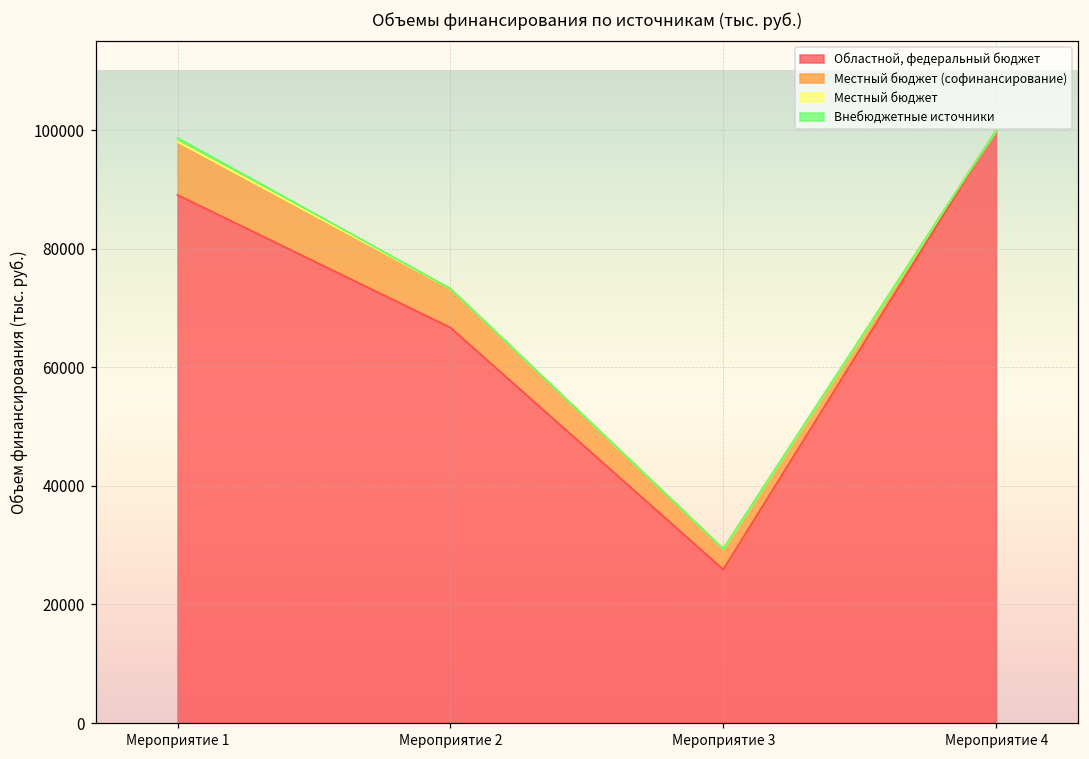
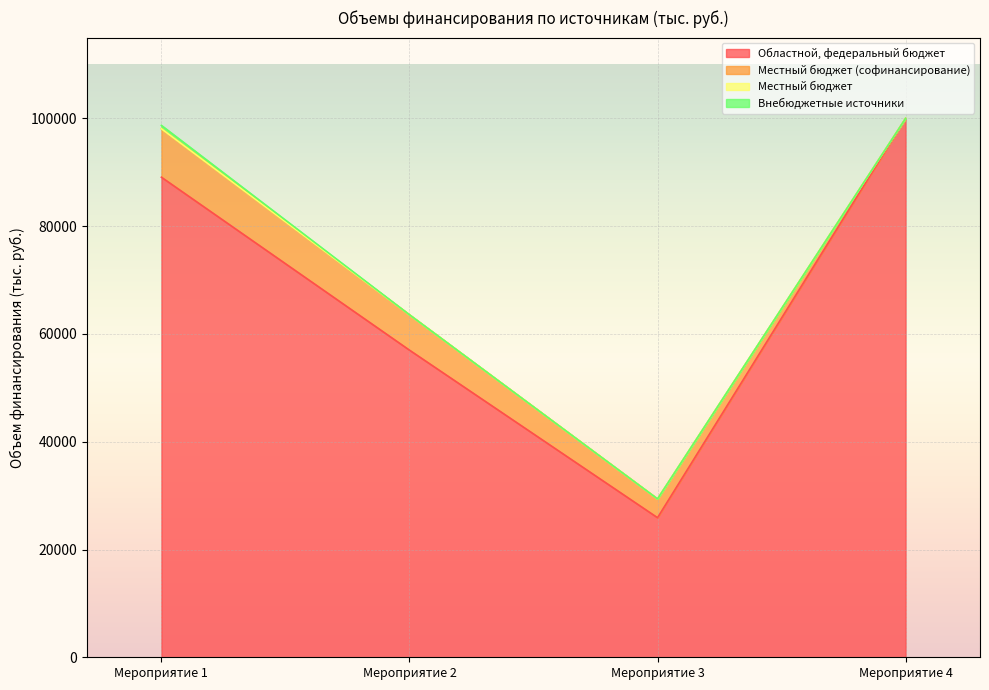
  {
    "Областной, федеральный бюджет": {
      "Мероприятие 1": 89000,
-     "Мероприятие 2": 67000,
+     "Мероприятие 2": 57000,
      "Мероприятие 3": 26000
    },
    "Внебюджетные источники": {
      "Мероприятие 1": 1000
    }
  }
